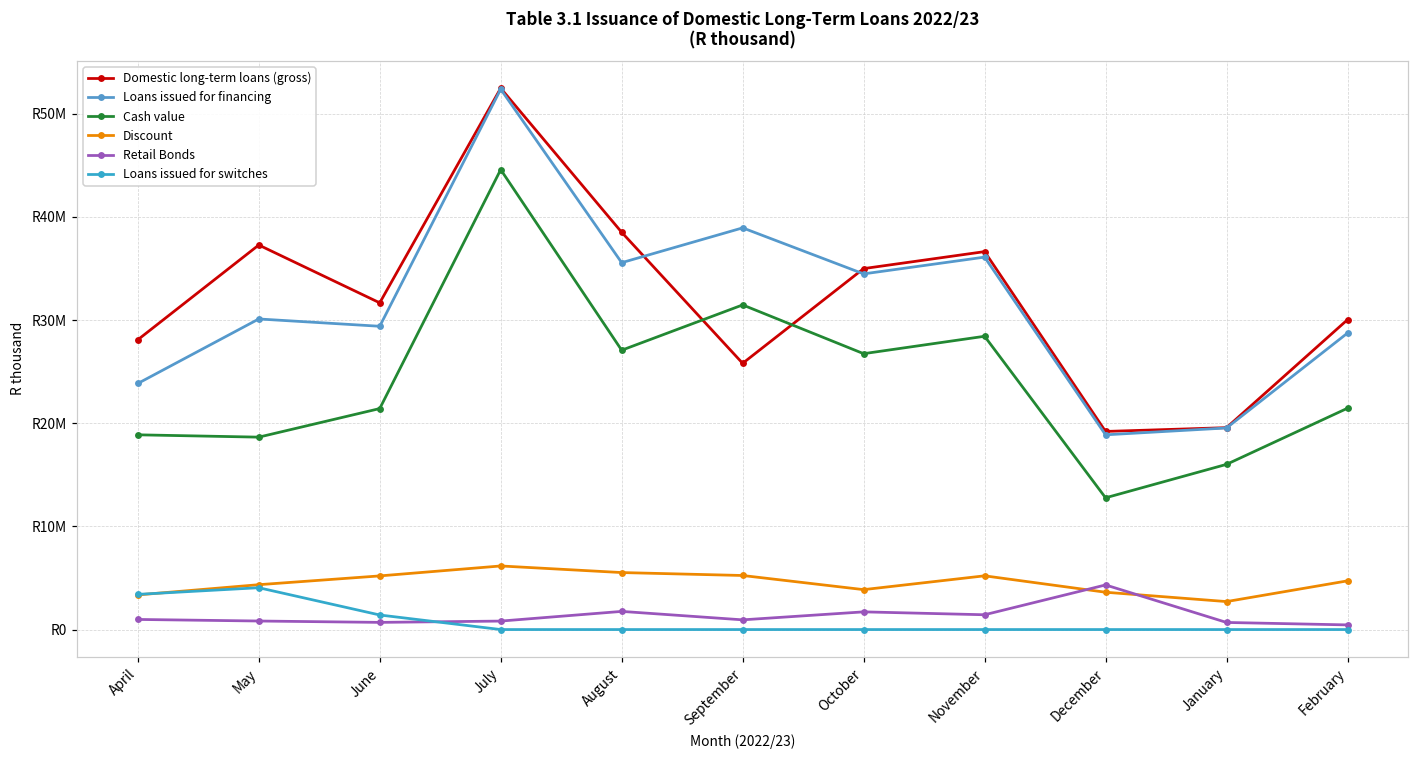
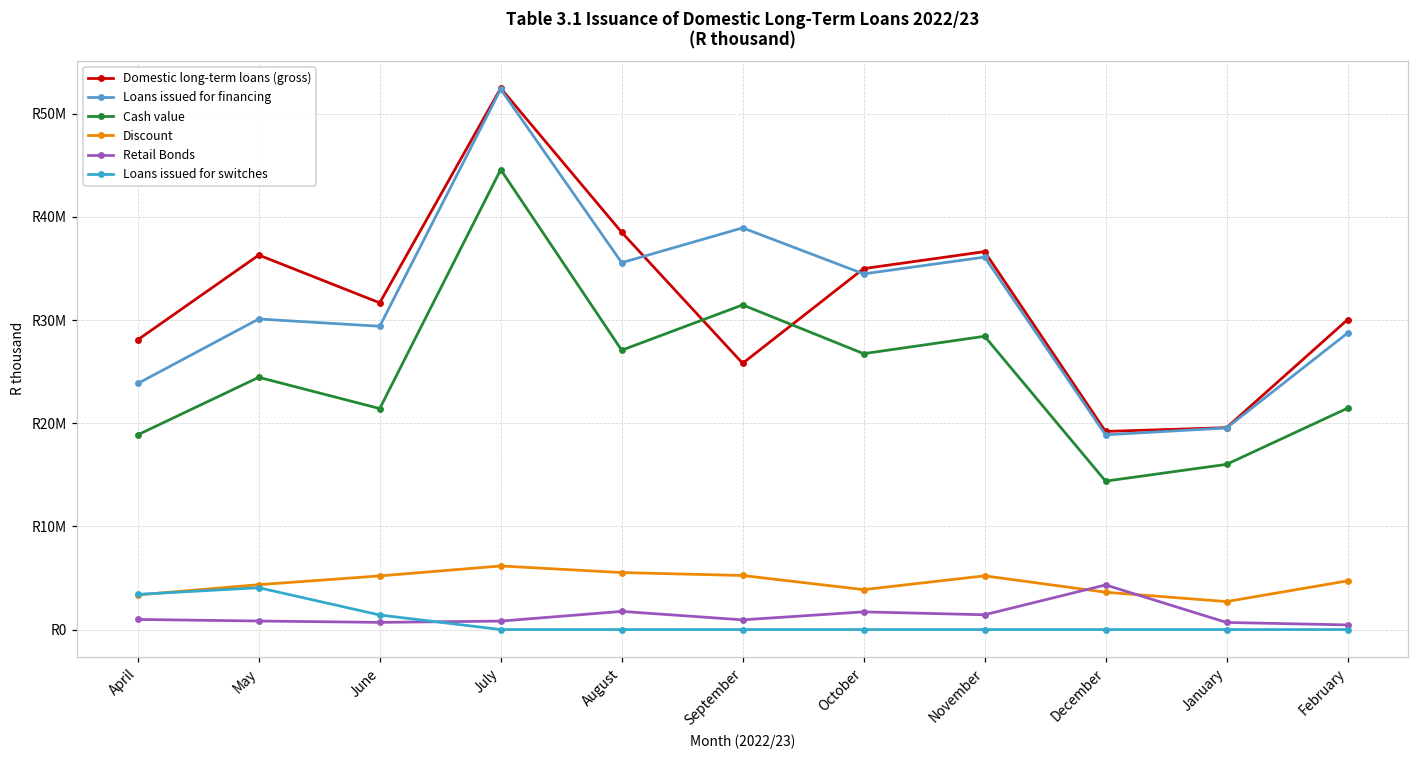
  {
    "Domestic long-term loans (gross)": {
      "April": "R28000000",
-     "May": "R37000000",
+     "May": "R36000000",
      "June": "R32000000",
      "August": "R39000000",
      "September": "R26000000",
      "October": "R35000000",
      "November": "R37000000",
      "December": "R19000000",
      "February": "R30000000"
    },
    "Cash value": {
      "April": "R19000000",
-     "May": "R19000000",
+     "May": "R24000000",
      "June": "R21000000",
      "July": "R45000000",
      "August": "R27000000",
      "September": "R31000000",
      "October": "R27000000",
      "November": "R28000000",
-     "December": "R13000000",
+     "December": "R14000000",
      "January": "R16000000",
      "February": "R21000000"
    },
    "Discount": {
      "May": "R4000000",
      "June": "R5000000",
      "July": "R6000000",
      "August": "R6000000",
      "September": "R5000000",
      "October": "R4000000",
      "November": "R5000000",
      "December": "R4000000",
      "January": "R3000000",
      "February": "R5000000"
    },
    "Retail Bonds": {
      "April": "R1000000",
      "May": "R1000000",
      "June": "R1000000",
      "July": "R1000000",
      "August": "R2000000",
      "September": "R1000000",
      "October": "R2000000",
      "November": "R1000000",
      "December": "R4000000",
      "January": "R1000000",
      "February": "R0"
    }
  }
